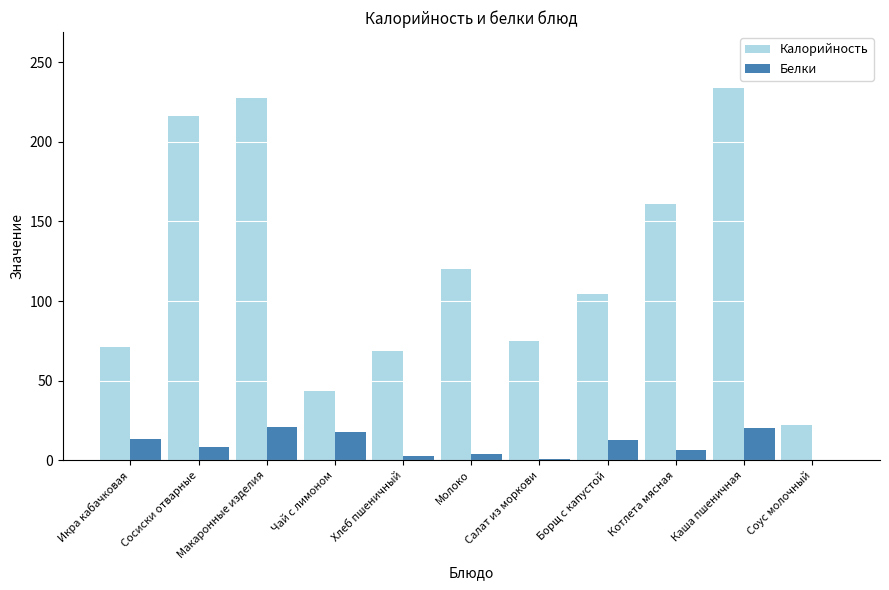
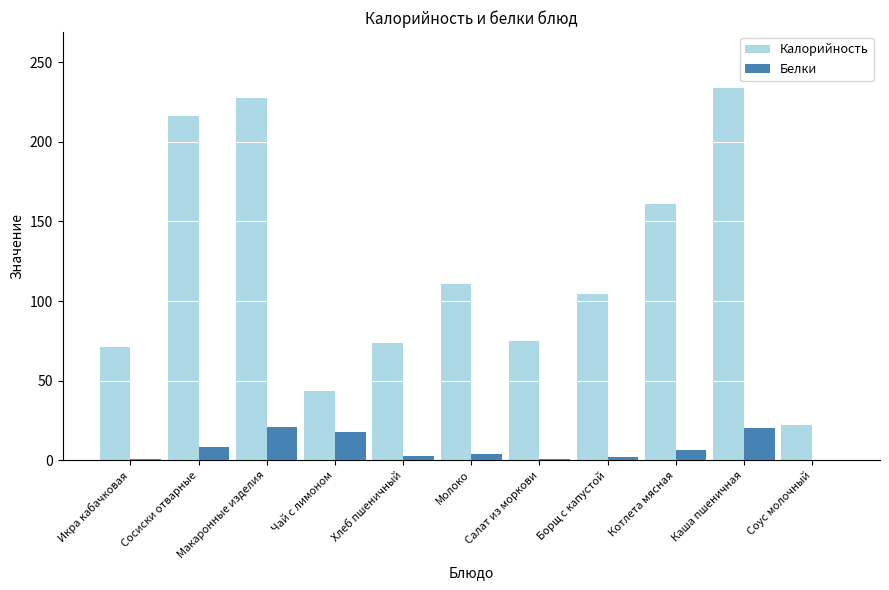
  {
    "Калорийность": {
      "Икра кабачковая": 71,
      "Сосиски отварные": 216,
      "Макаронные изделия": 228,
      "Чай с лимоном": 44,
-     "Хлеб пшеничный": 68,
-     "Молоко": 120,
+     "Хлеб пшеничный": 74,
+     "Молоко": 111,
      "Салат из моркови": 75,
      "Борщ с капустой": 104,
      "Котлета мясная": 161,
      "Каша пшеничная": 234,
      "Соус молочный": 22
    },
    "Белки": {
-     "Икра кабачковая": 13,
+     "Икра кабачковая": 1,
      "Сосиски отварные": 8,
      "Макаронные изделия": 21,
      "Чай с лимоном": 18,
      "Хлеб пшеничный": 3,
      "Молоко": 4,
-     "Борщ с капустой": 13,
+     "Борщ с капустой": 2,
      "Котлета мясная": 7,
      "Каша пшеничная": 20
    }
  }
